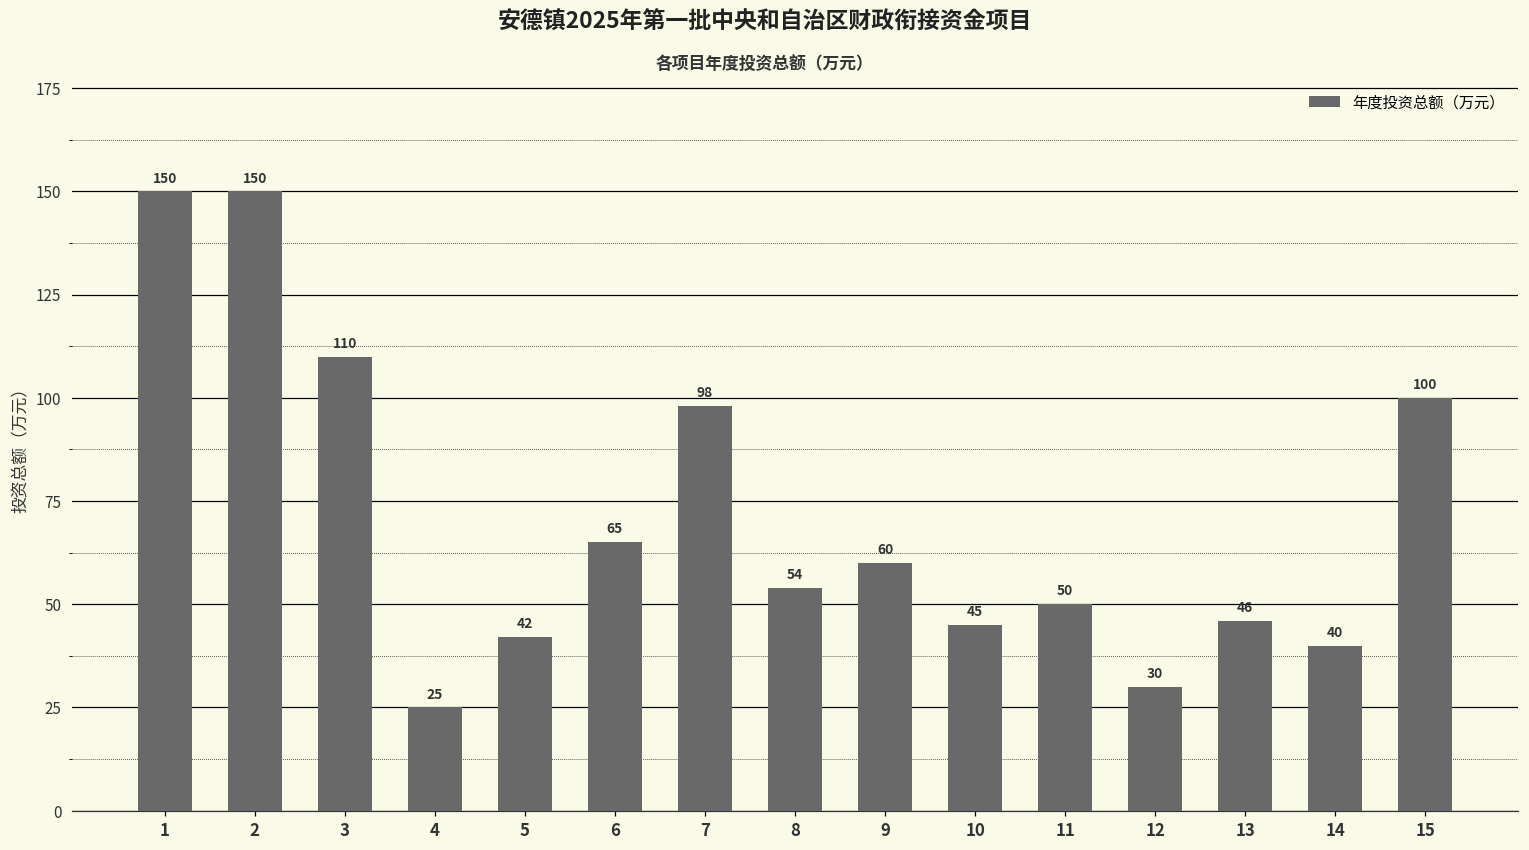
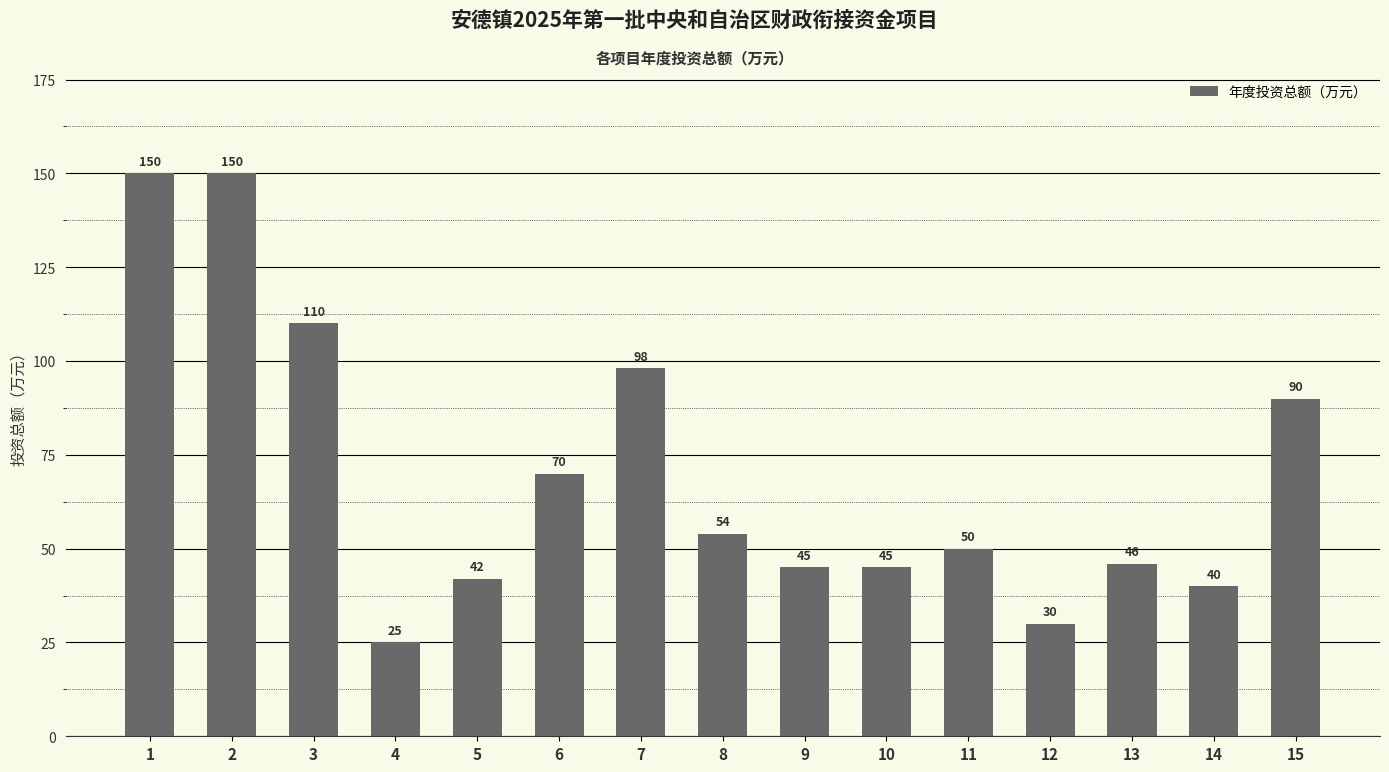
  {
    "1": 150,
    "2": 150,
    "3": 110,
    "4": 25,
    "5": 42,
-   "6": 65,
+   "6": 70,
    "7": 98,
    "8": 54,
-   "9": 60,
+   "9": 45,
    "10": 45,
    "11": 50,
    "12": 30,
    "13": 46,
    "14": 40,
-   "15": 100
+   "15": 90
  }
